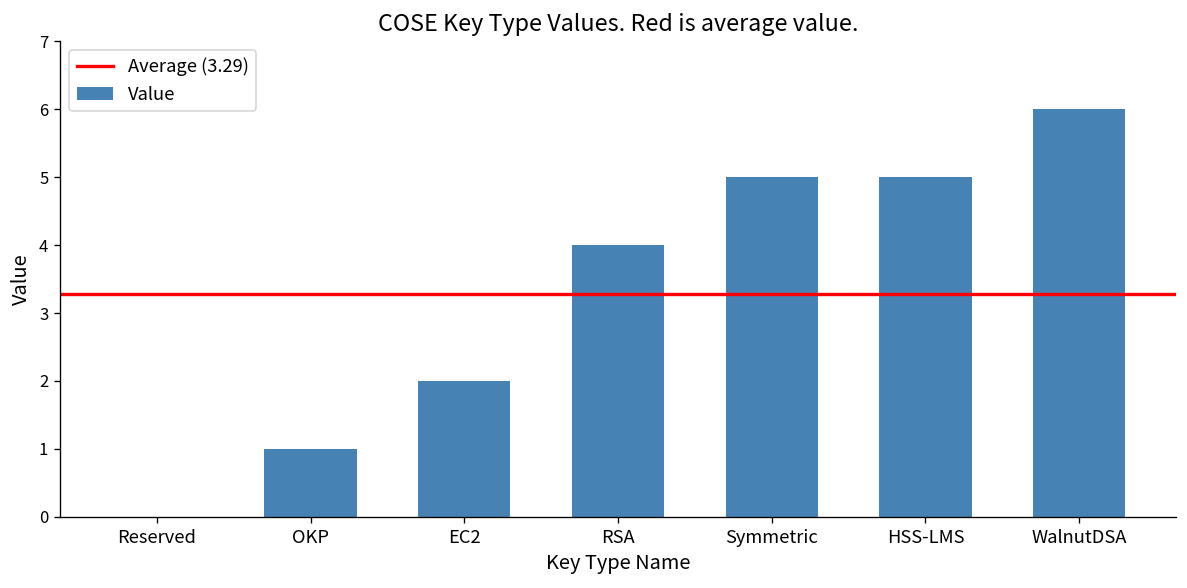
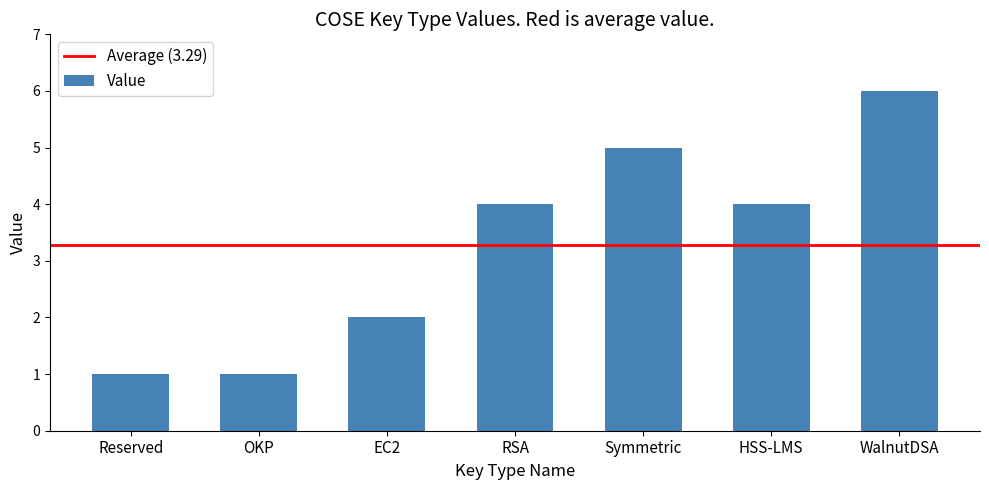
  {
-   "Reserved": 0,
+   "Reserved": 1,
    "OKP": 1,
    "EC2": 2,
    "RSA": 4,
    "Symmetric": 5,
-   "HSS-LMS": 5,
+   "HSS-LMS": 4,
    "WalnutDSA": 6
  }
